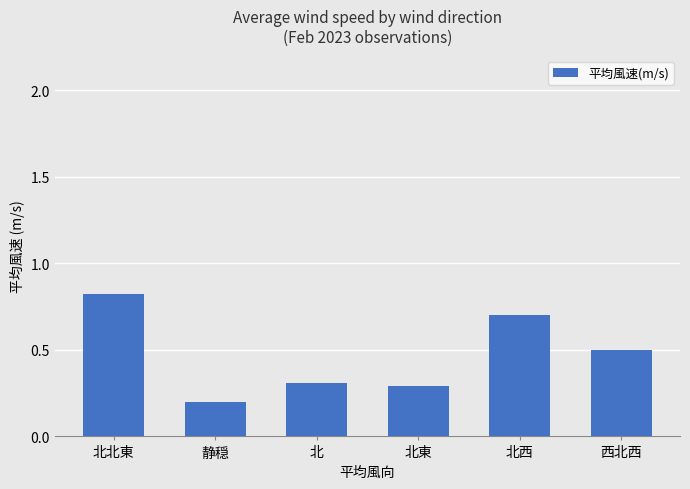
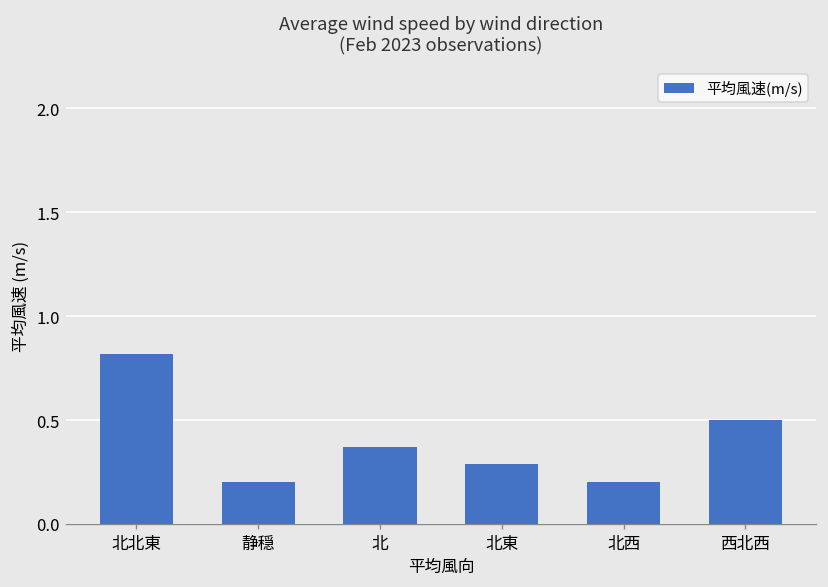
  {
    "北北東": 0.82,
    "静穏": 0.20,
-   "北": 0.31,
+   "北": 0.37,
    "北東": 0.29,
-   "北西": 0.7,
+   "北西": 0.2,
    "西北西": 0.50
  }
